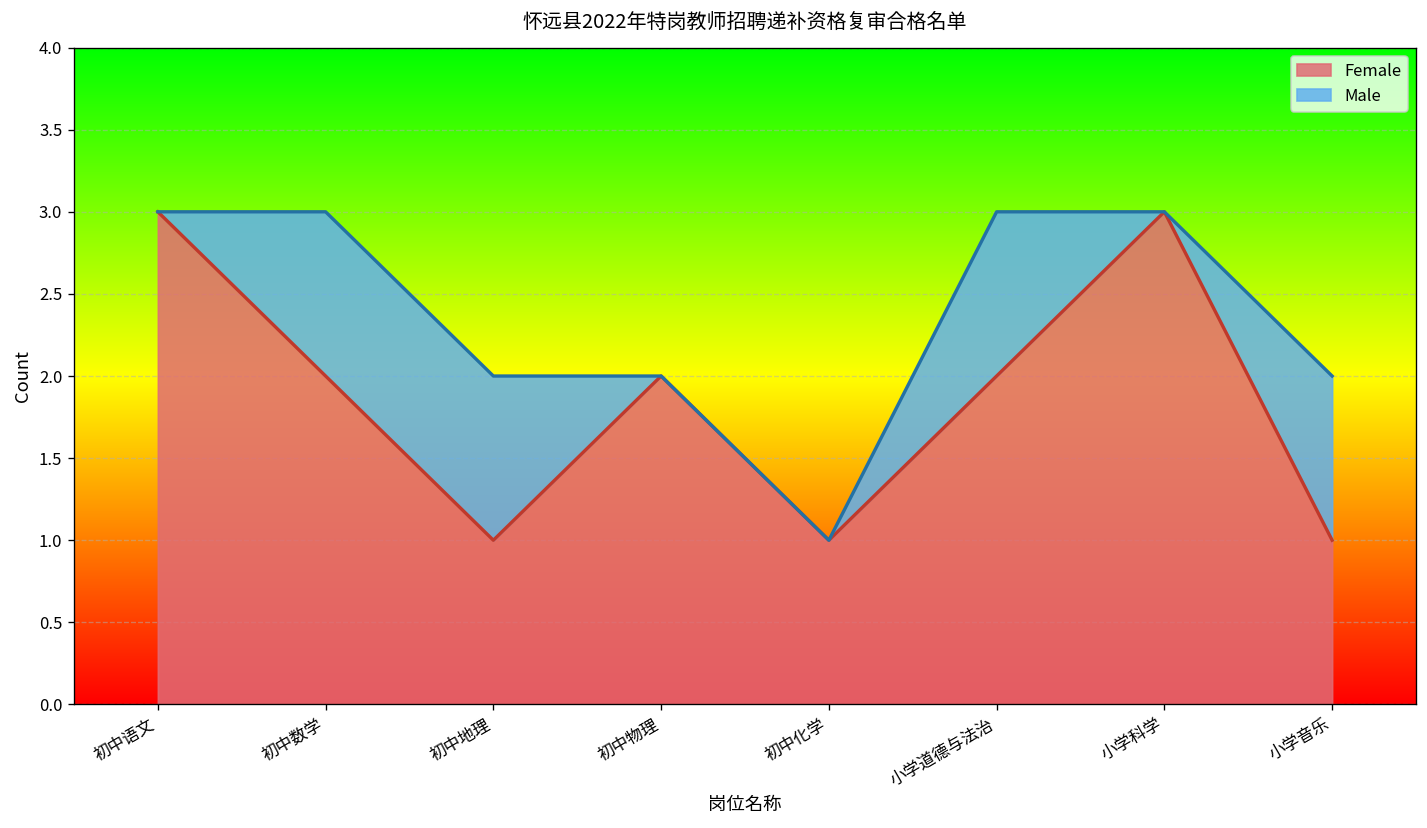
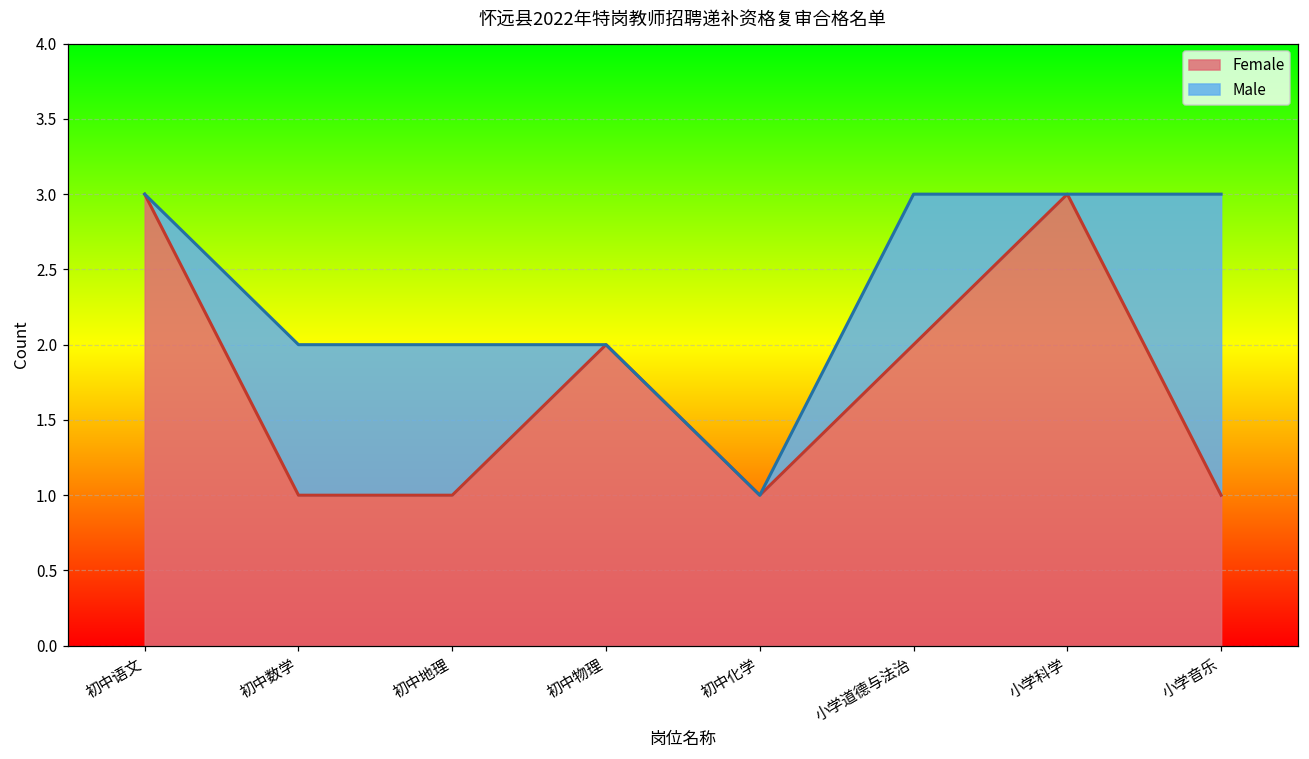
  {
    "Female": {
-     "初中数学": 2,
+     "初中数学": 1,
      "初中地理": 1,
      "小学道德与法治": 2,
      "小学音乐": 1
    },
    "Male": {
      "初中地理": 2,
      "小学道德与法治": 3,
-     "小学音乐": 1
+     "小学音乐": 2
    }
  }
